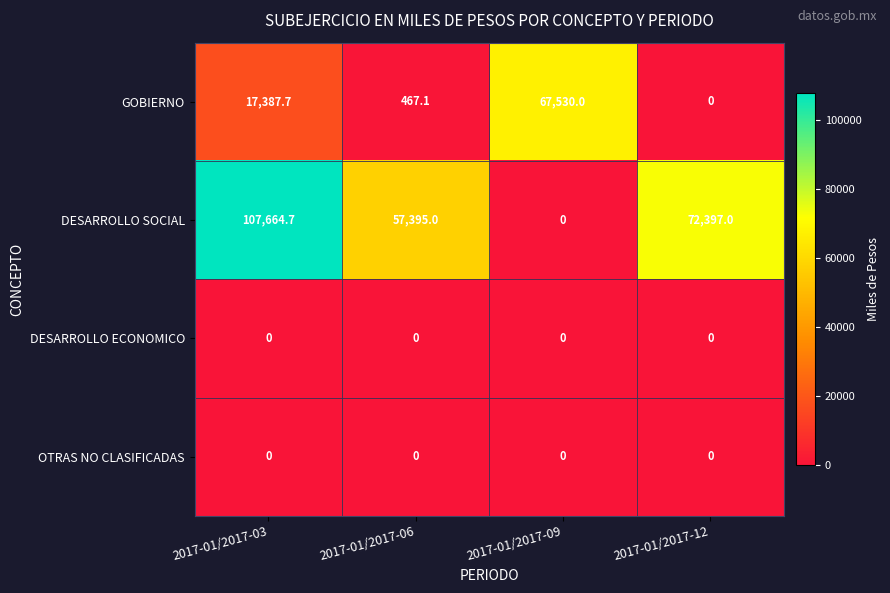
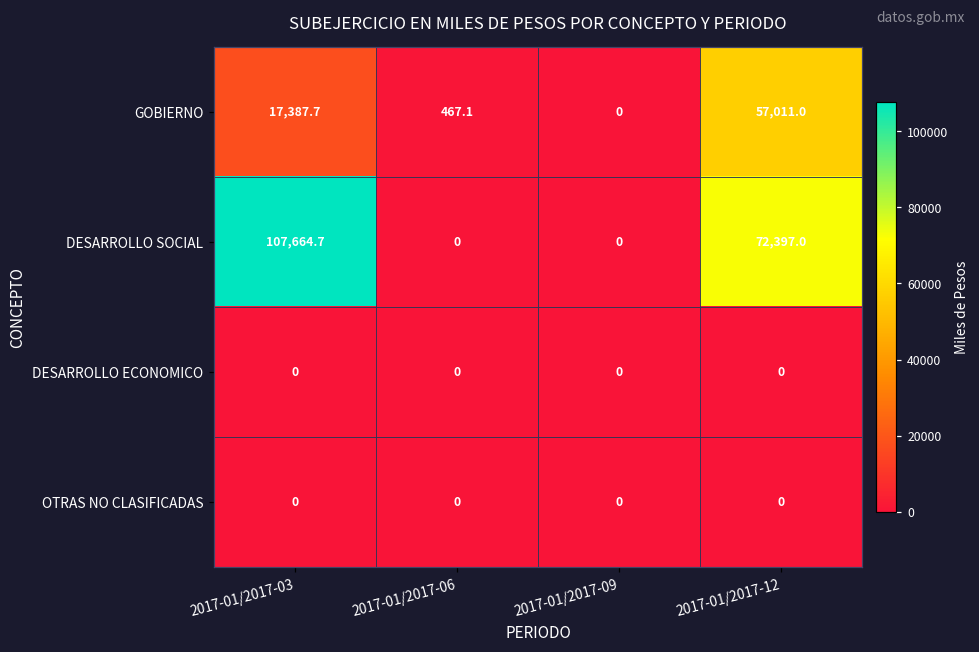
  {
    "GOBIERNO": {
      "2017-01/2017-03": "17,387.7",
      "2017-01/2017-06": "467.1",
-     "2017-01/2017-09": "67,530.0",
-     "2017-01/2017-12": "0"
+     "2017-01/2017-09": "0",
+     "2017-01/2017-12": "57,011.0"
    },
    "DESARROLLO SOCIAL": {
      "2017-01/2017-03": "107,664.7",
-     "2017-01/2017-06": "57,395.0",
+     "2017-01/2017-06": "0",
      "2017-01/2017-09": "0",
      "2017-01/2017-12": "72,397.0"
    },
    "DESARROLLO ECONOMICO": {
      "2017-01/2017-03": "0",
      "2017-01/2017-06": "0",
      "2017-01/2017-09": "0",
      "2017-01/2017-12": "0"
    },
    "OTRAS NO CLASIFICADAS": {
      "2017-01/2017-03": "0",
      "2017-01/2017-06": "0",
      "2017-01/2017-09": "0",
      "2017-01/2017-12": "0"
    }
  }
